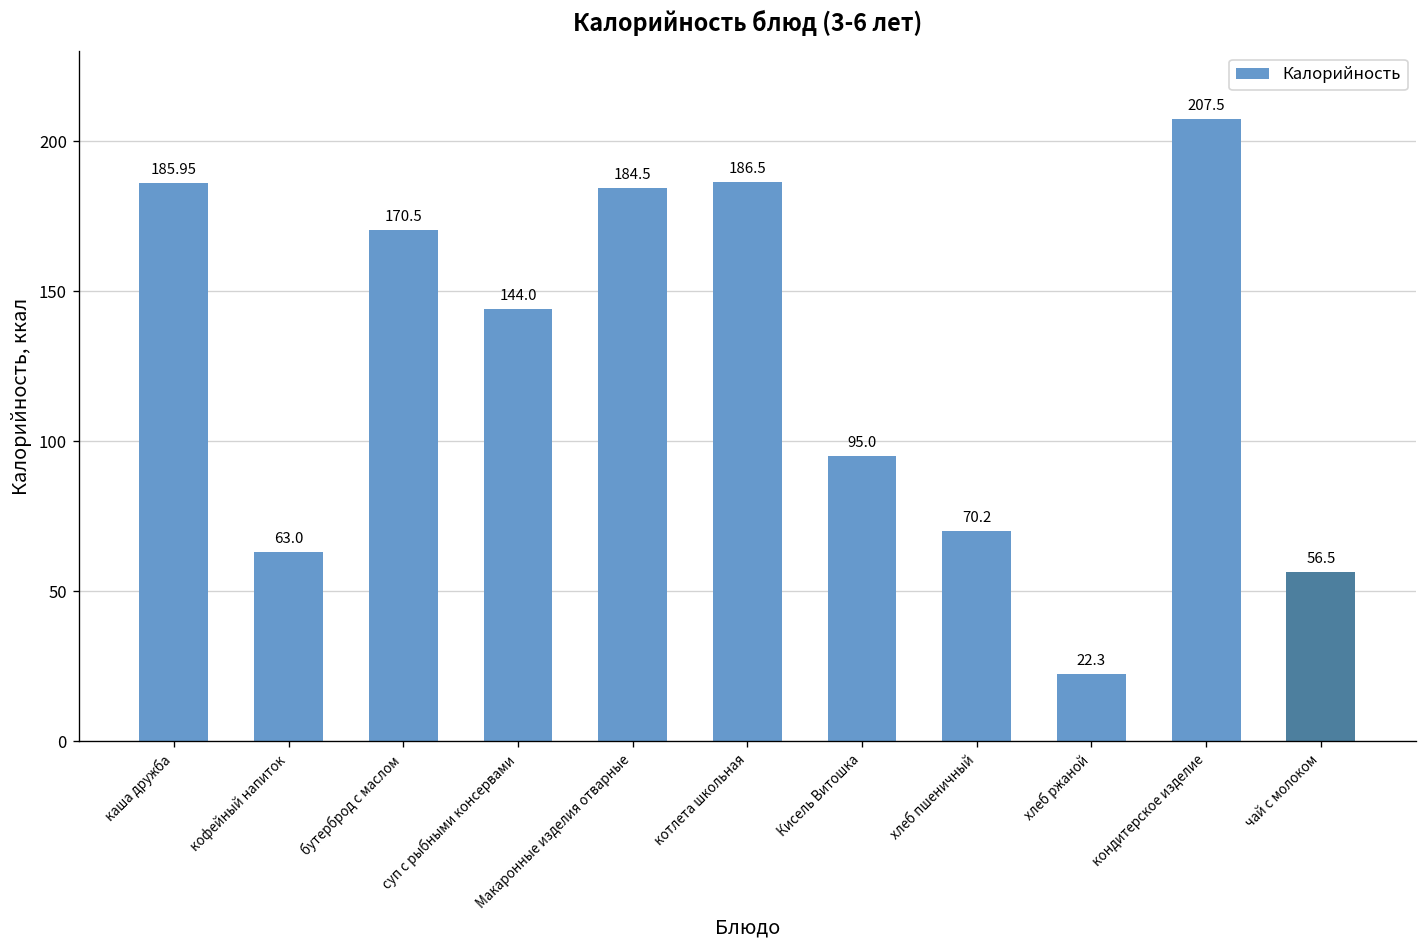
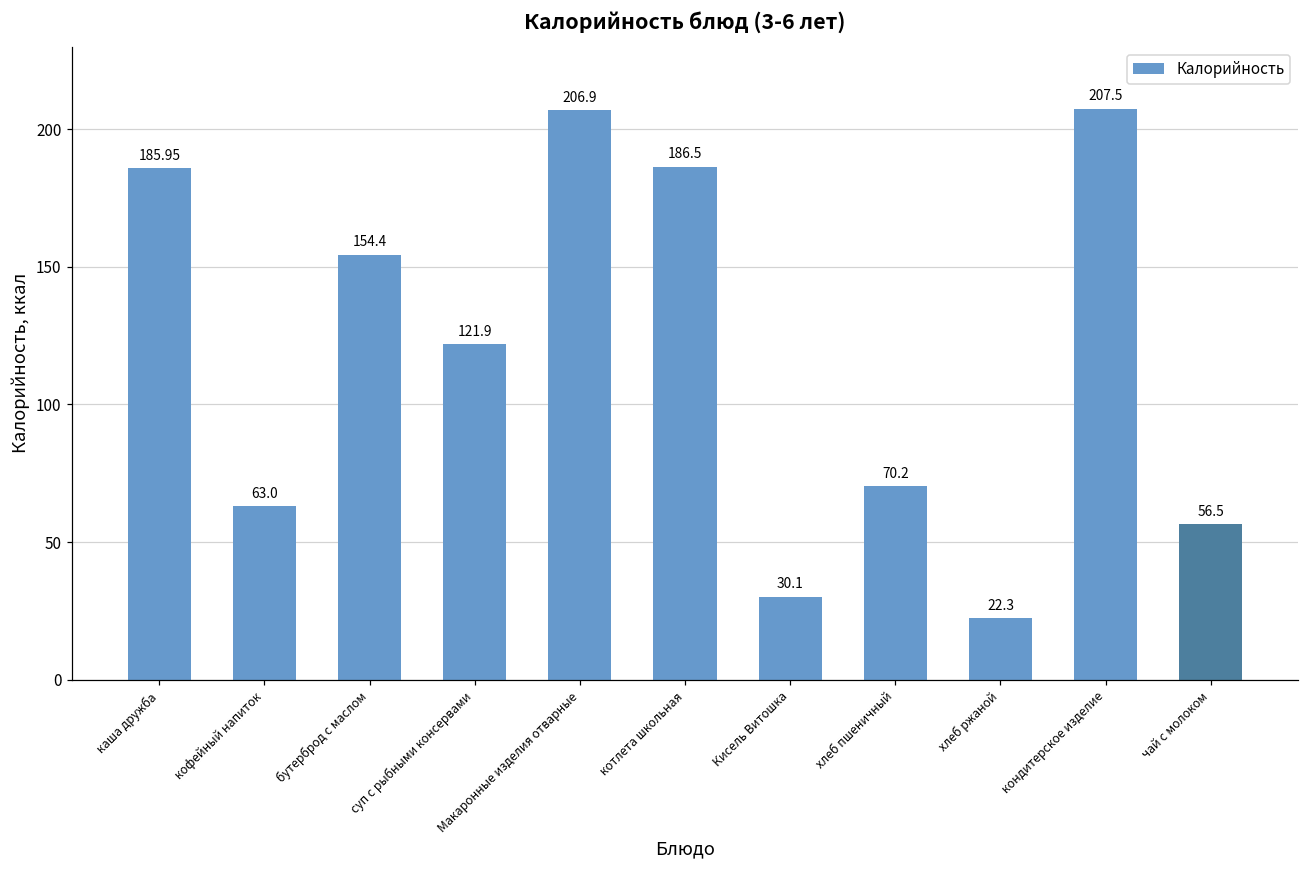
  {
    "каша дружба": 185.95,
    "кофейный напиток": 63.0,
-   "бутерброд с маслом": 170.5,
-   "суп с рыбными консервами": 144.0,
-   "Макаронные изделия отварные": 184.5,
+   "бутерброд с маслом": 154.4,
+   "суп с рыбными консервами": 121.9,
+   "Макаронные изделия отварные": 206.9,
    "котлета школьная": 186.5,
-   "Кисель Витошка": 95.0,
+   "Кисель Витошка": 30.1,
    "хлеб пшеничный": 70.2,
    "хлеб ржаной": 22.3,
    "кондитерское изделие": 207.5,
    "чай с молоком": 56.5
  }
